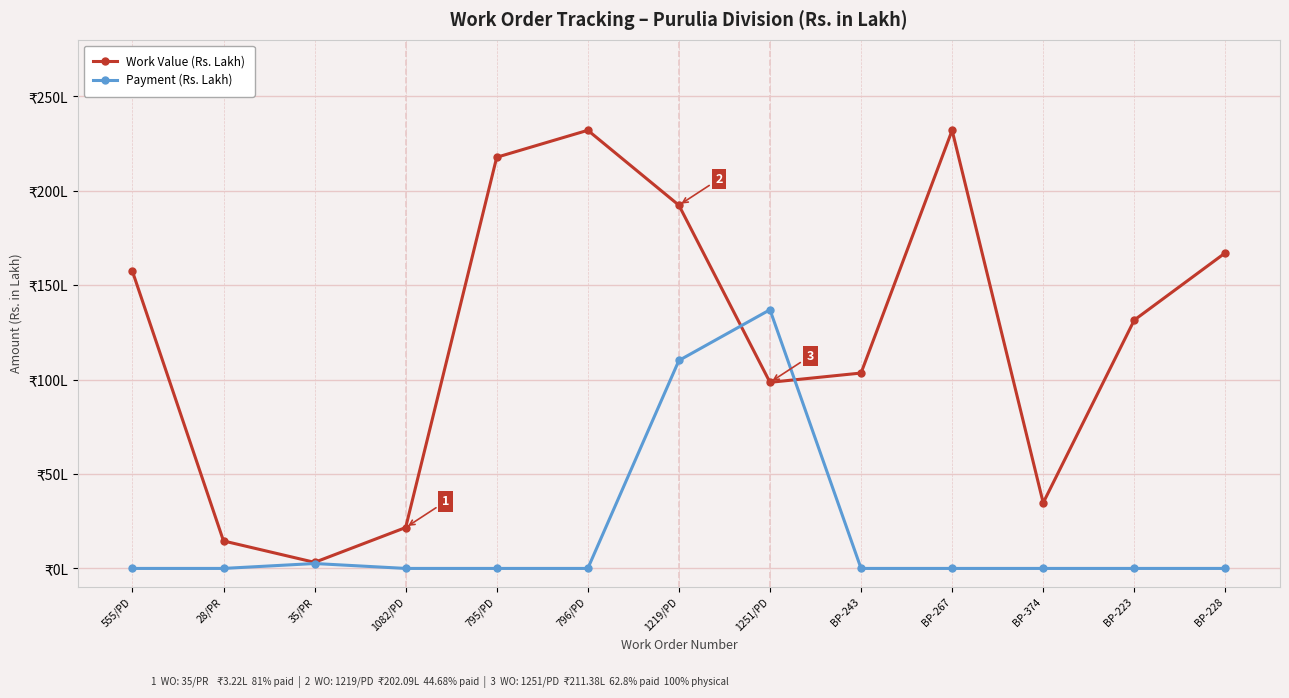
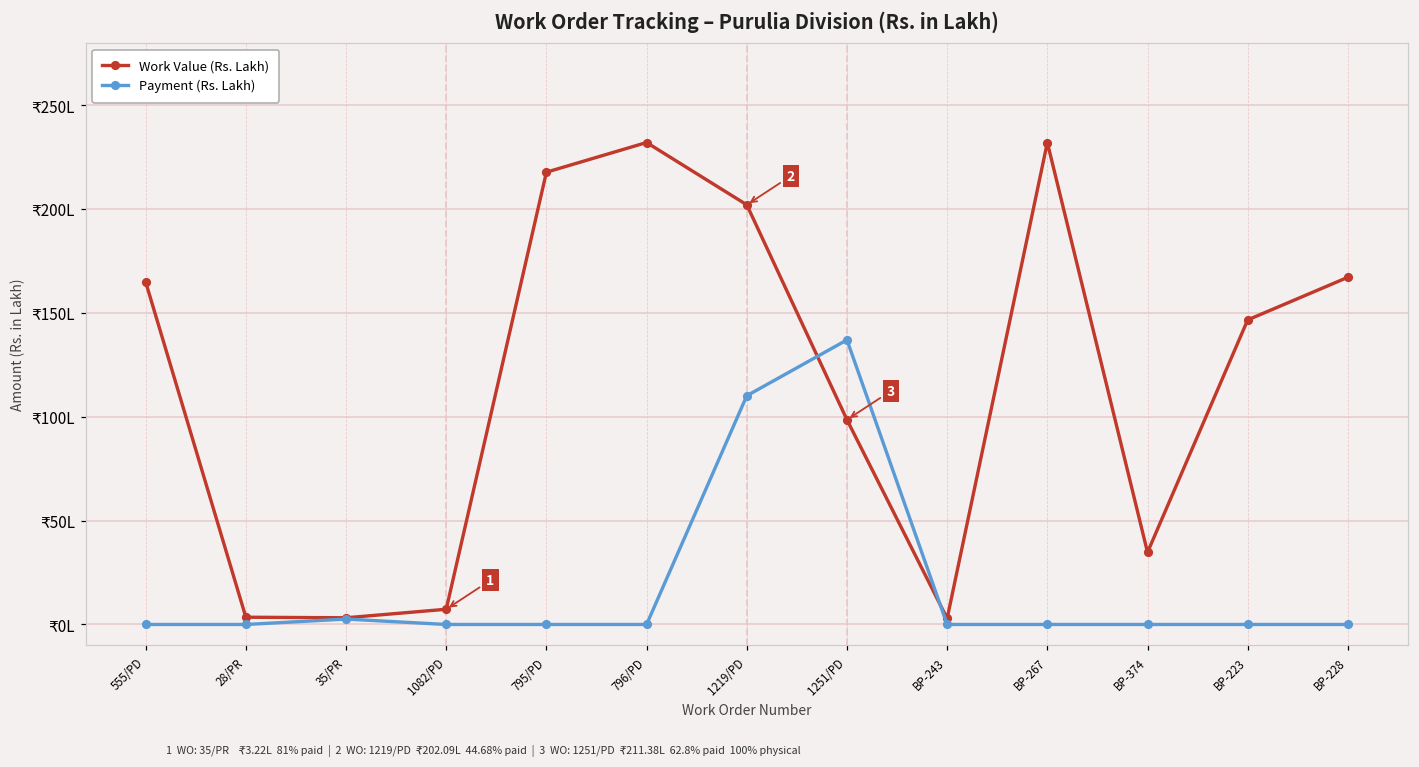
  {
    "Work Value (Rs. Lakh)": {
-     "555/PD": "₹157L",
-     "28/PR": "₹15L",
-     "1082/PD": "₹22L",
+     "555/PD": "₹165L",
+     "28/PR": "₹3L",
+     "1082/PD": "₹7L",
      "795/PD": "₹218L",
      "796/PD": "₹232L",
-     "1219/PD": "₹192L",
+     "1219/PD": "₹202L",
      "1251/PD": "₹99L",
-     "BP-243": "₹104L",
+     "BP-243": "₹3L",
      "BP-267": "₹232L",
      "BP-374": "₹35L",
-     "BP-223": "₹132L",
+     "BP-223": "₹147L",
      "BP-228": "₹167L"
    },
    "Payment (Rs. Lakh)": {
      "555/PD": "₹0L",
      "28/PR": "₹0L",
      "1082/PD": "₹0L",
      "795/PD": "₹0L",
      "796/PD": "₹0L",
      "1219/PD": "₹110L",
      "1251/PD": "₹137L",
      "BP-243": "₹0L",
      "BP-267": "₹0L",
      "BP-374": "₹0L",
      "BP-223": "₹0L",
      "BP-228": "₹0L"
    }
  }
